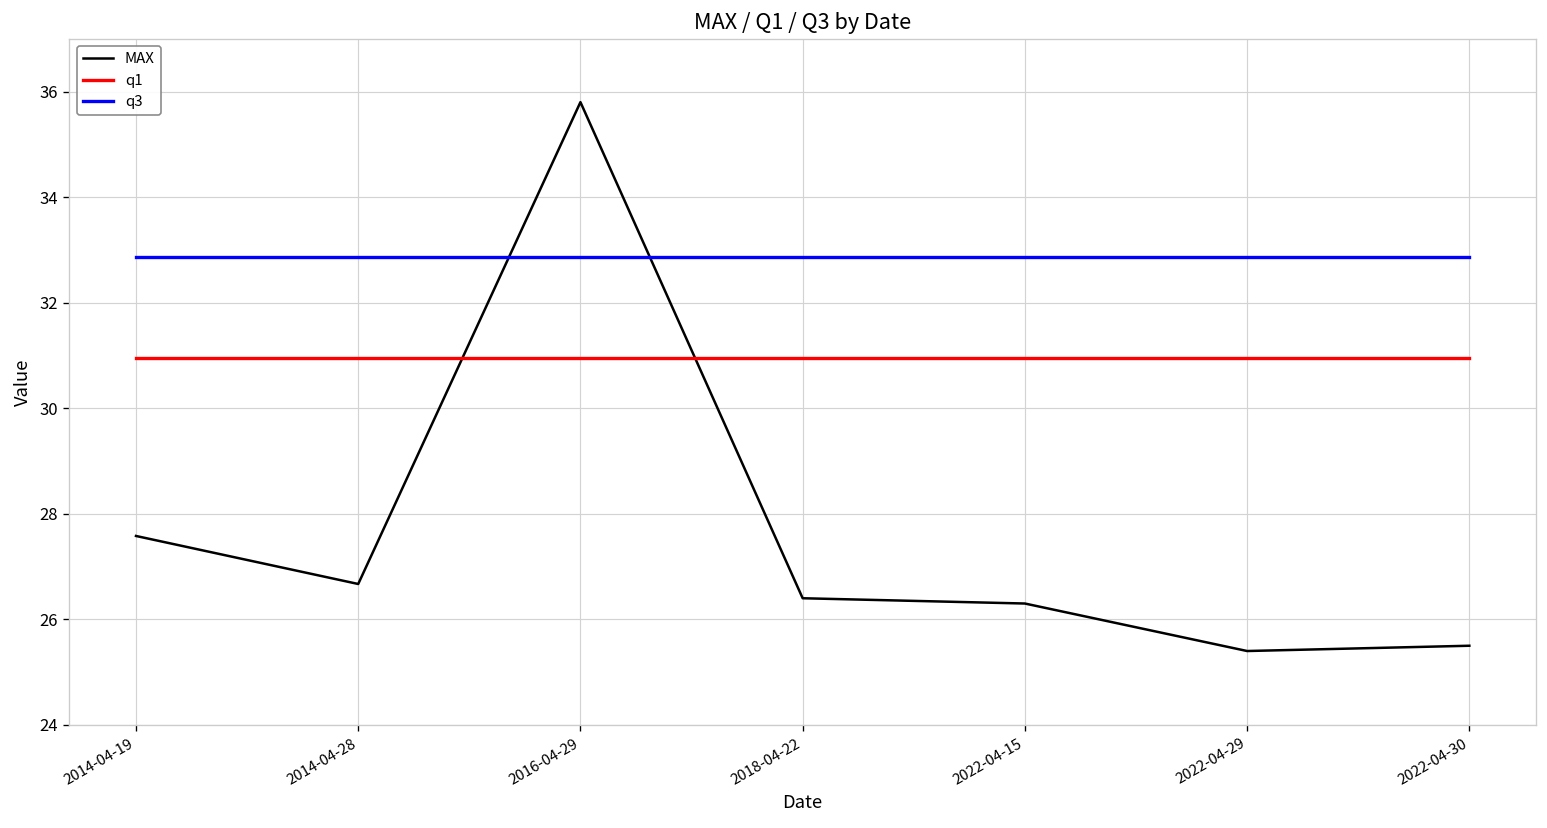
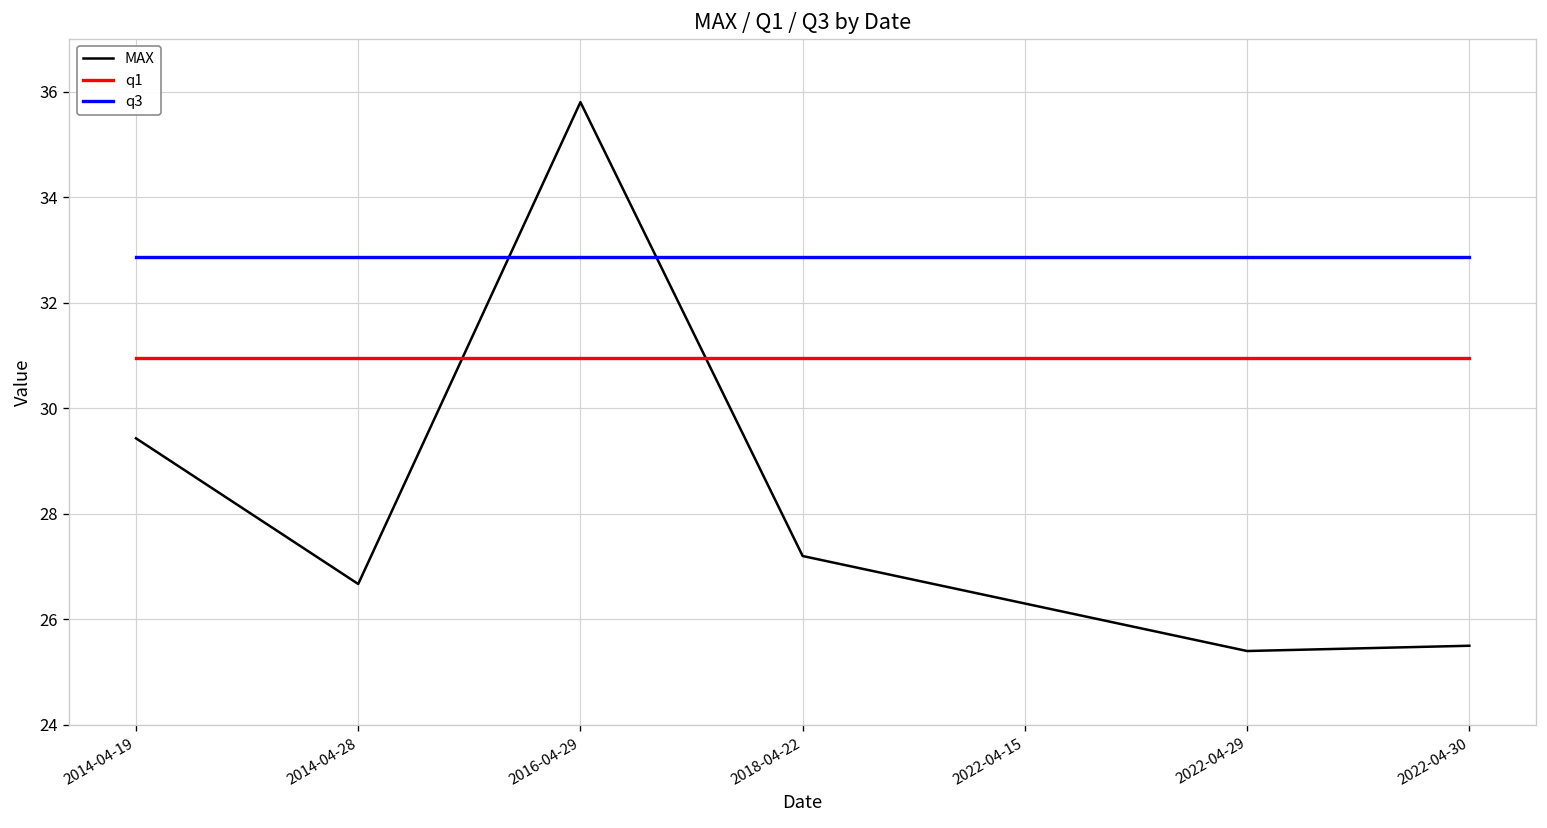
  {
    "MAX": {
-     "2014-04-19": 27.6,
+     "2014-04-19": 29.4,
      "2014-04-28": 26.7,
      "2016-04-29": 35.8,
-     "2018-04-22": 26.4,
+     "2018-04-22": 27.2,
      "2022-04-15": 26.3,
      "2022-04-29": 25.4,
      "2022-04-30": 25.5
    },
    "q1": {
      "2014-04-19": 31.0,
      "2014-04-28": 31.0,
      "2016-04-29": 31.0,
      "2018-04-22": 31.0,
      "2022-04-15": 31.0,
      "2022-04-29": 31.0,
      "2022-04-30": 31.0
    },
    "q3": {
      "2014-04-19": 32.9,
      "2014-04-28": 32.9,
      "2016-04-29": 32.9,
      "2018-04-22": 32.9,
      "2022-04-15": 32.9,
      "2022-04-29": 32.9,
      "2022-04-30": 32.9
    }
  }
